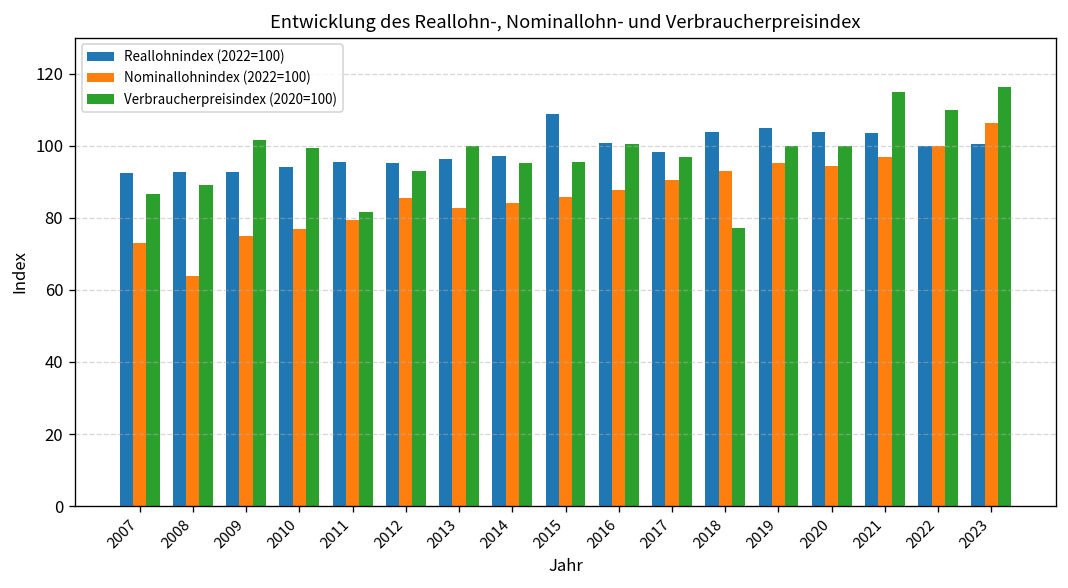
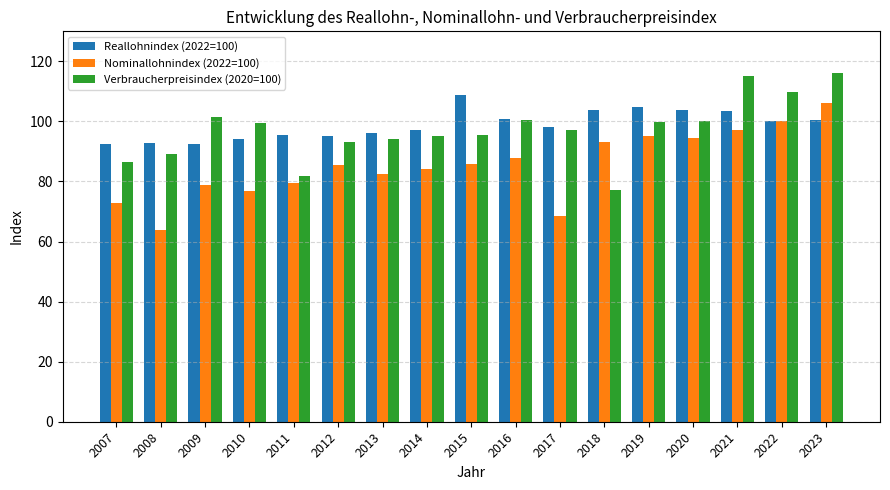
  {
    "Reallohnindex (2022=100)": {
      "2007": 92,
      "2008": 93,
      "2009": 93,
      "2010": 94,
      "2011": 96,
      "2012": 95,
      "2013": 96,
      "2014": 97,
      "2015": 109,
      "2016": 101,
      "2017": 98,
      "2018": 104,
      "2019": 105,
      "2020": 104,
      "2021": 104,
      "2022": 100,
      "2023": 100
    },
    "Nominallohnindex (2022=100)": {
      "2007": 73,
      "2008": 64,
-     "2009": 75,
+     "2009": 79,
      "2010": 77,
      "2011": 79,
      "2012": 85,
      "2013": 83,
      "2014": 84,
      "2015": 86,
      "2016": 88,
-     "2017": 90,
+     "2017": 68,
      "2018": 93,
      "2019": 95,
      "2020": 94,
      "2021": 97,
      "2022": 100,
      "2023": 106
    },
    "Verbraucherpreisindex (2020=100)": {
      "2007": 87,
      "2008": 89,
      "2009": 102,
      "2010": 100,
      "2011": 82,
      "2012": 93,
-     "2013": 100,
+     "2013": 94,
      "2014": 95,
      "2015": 95,
      "2016": 101,
      "2017": 97,
      "2018": 77,
      "2019": 100,
      "2020": 100,
      "2021": 115,
      "2022": 110,
      "2023": 116
    }
  }
